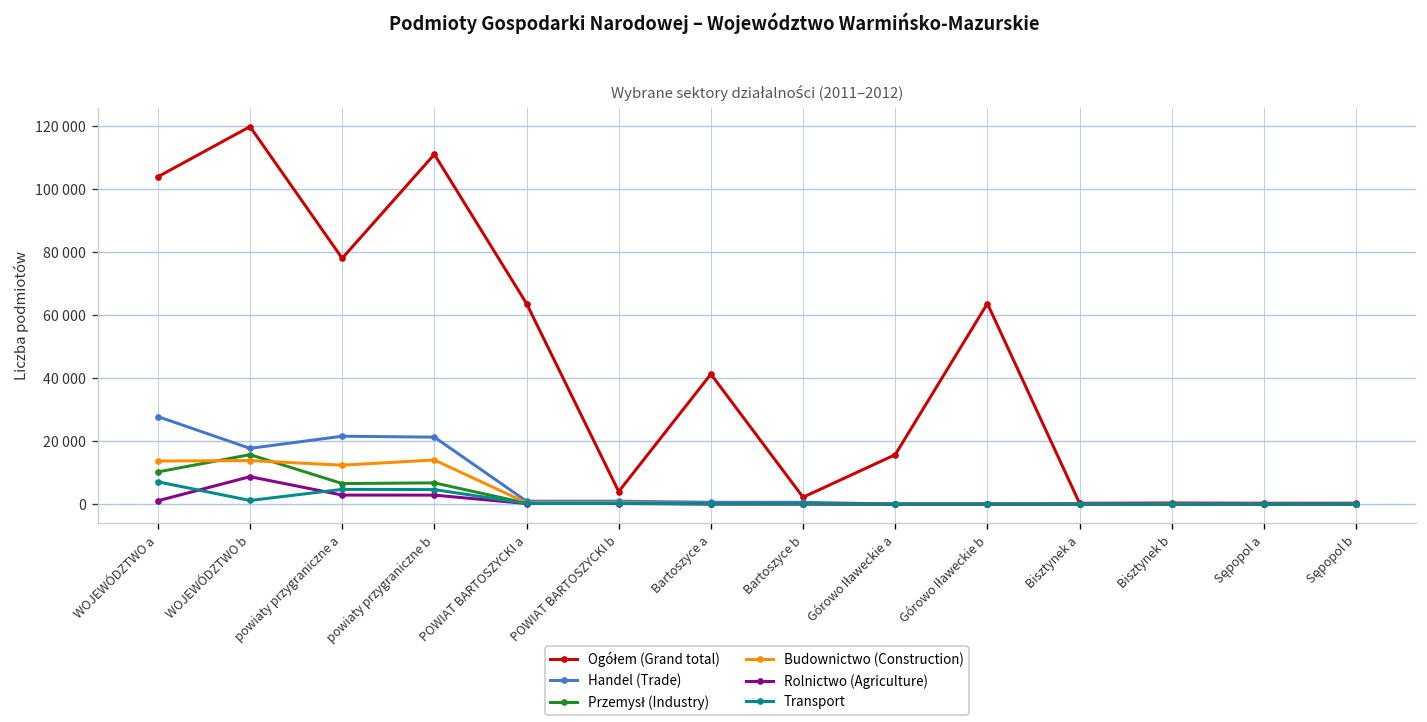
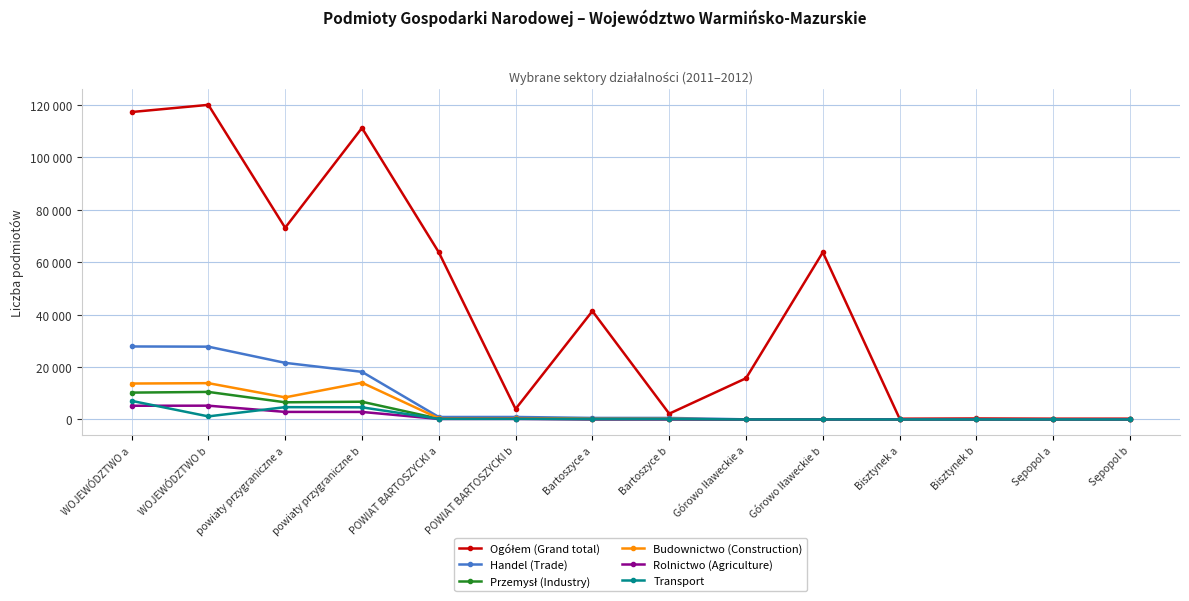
  {
    "Ogółem (Grand total)": {
-     "WOJEWÓDZTWO a": 104000,
+     "WOJEWÓDZTWO a": 117000,
      "WOJEWÓDZTWO b": 120000,
-     "powiaty przygraniczne a": 78000,
+     "powiaty przygraniczne a": 73000,
      "powiaty przygraniczne b": 111000,
      "POWIAT BARTOSZYCKI a": 64000,
      "POWIAT BARTOSZYCKI b": 4000,
      "Bartoszyce a": 41000,
      "Bartoszyce b": 2000,
      "Górowo Iławeckie a": 16000,
      "Górowo Iławeckie b": 64000
    },
    "Handel (Trade)": {
      "WOJEWÓDZTWO a": 28000,
-     "WOJEWÓDZTWO b": 18000,
+     "WOJEWÓDZTWO b": 28000,
      "powiaty przygraniczne a": 22000,
-     "powiaty przygraniczne b": 21000
+     "powiaty przygraniczne b": 18000
    },
    "Przemysł (Industry)": {
      "WOJEWÓDZTWO a": 10000,
-     "WOJEWÓDZTWO b": 16000,
+     "WOJEWÓDZTWO b": 11000,
      "powiaty przygraniczne a": 7000,
      "powiaty przygraniczne b": 7000
    },
    "Budownictwo (Construction)": {
      "WOJEWÓDZTWO a": 14000,
      "WOJEWÓDZTWO b": 14000,
-     "powiaty przygraniczne a": 12000,
+     "powiaty przygraniczne a": 8000,
      "powiaty przygraniczne b": 14000
    },
    "Rolnictwo (Agriculture)": {
-     "WOJEWÓDZTWO a": 1000,
-     "WOJEWÓDZTWO b": 9000,
+     "WOJEWÓDZTWO a": 5000,
+     "WOJEWÓDZTWO b": 5000,
      "powiaty przygraniczne a": 3000,
      "powiaty przygraniczne b": 3000
    },
    "Transport": {
      "WOJEWÓDZTWO a": 7000,
      "WOJEWÓDZTWO b": 1000,
      "powiaty przygraniczne a": 5000,
      "powiaty przygraniczne b": 5000
    }
  }
